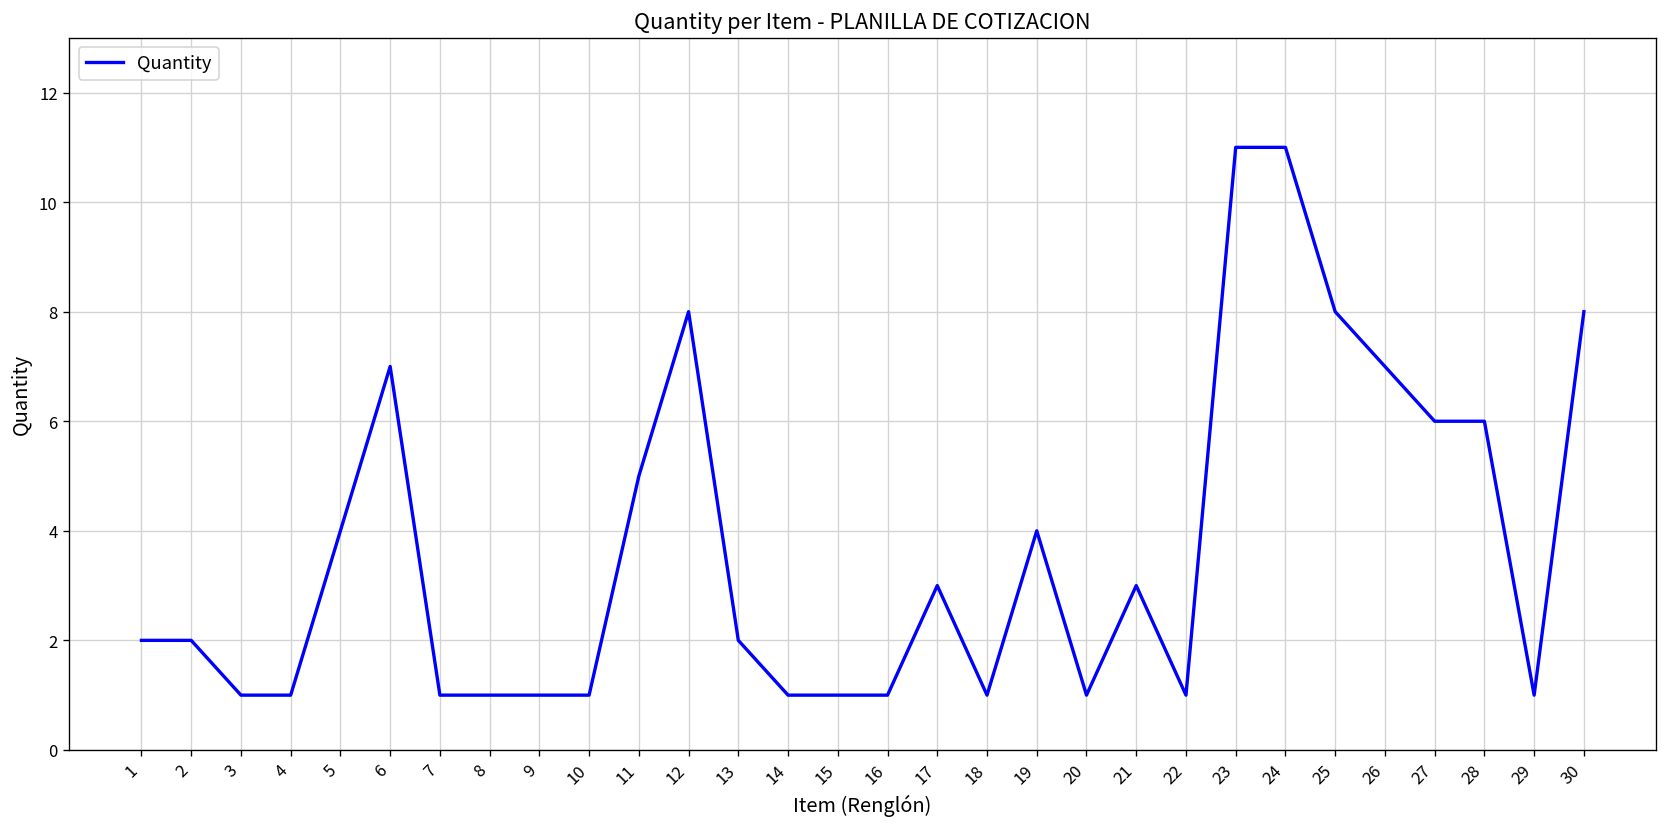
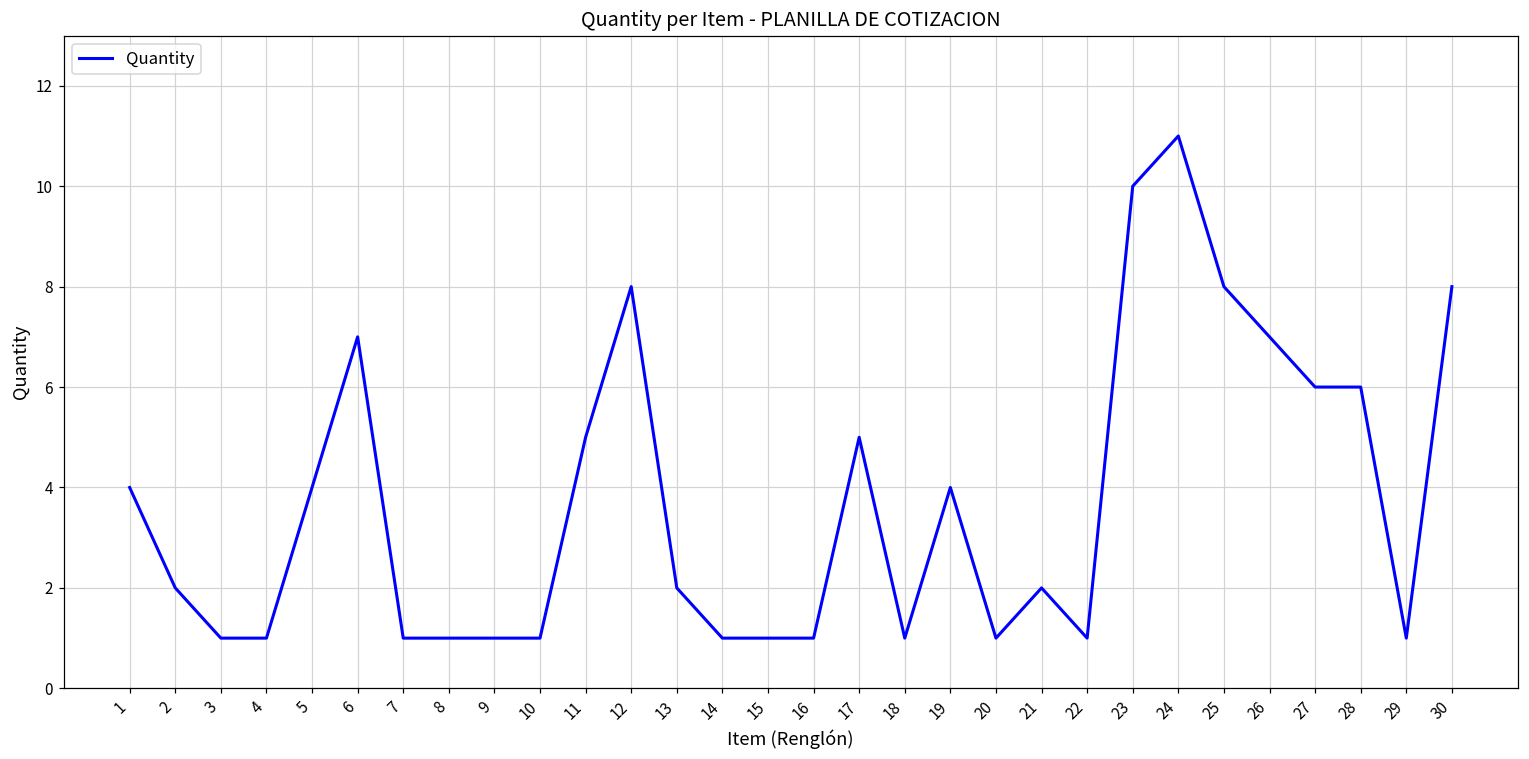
  {
-   "1": 2,
+   "1": 4,
    "2": 2,
    "3": 1,
    "4": 1,
    "5": 4,
    "6": 7,
    "7": 1,
    "8": 1,
    "9": 1,
    "10": 1,
    "11": 5,
    "12": 8,
    "13": 2,
    "14": 1,
    "15": 1,
    "16": 1,
-   "17": 3,
+   "17": 5,
    "18": 1,
    "19": 4,
    "20": 1,
-   "21": 3,
+   "21": 2,
    "22": 1,
-   "23": 11,
+   "23": 10,
    "24": 11,
    "25": 8,
    "26": 7,
    "27": 6,
    "28": 6,
    "29": 1,
    "30": 8
  }
